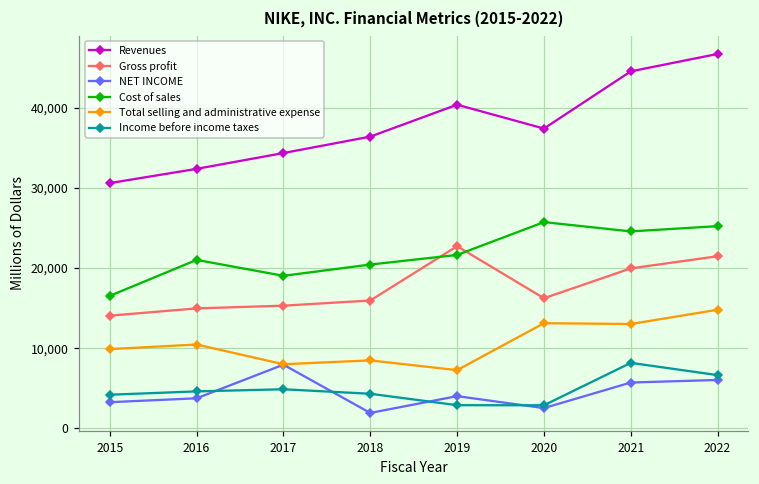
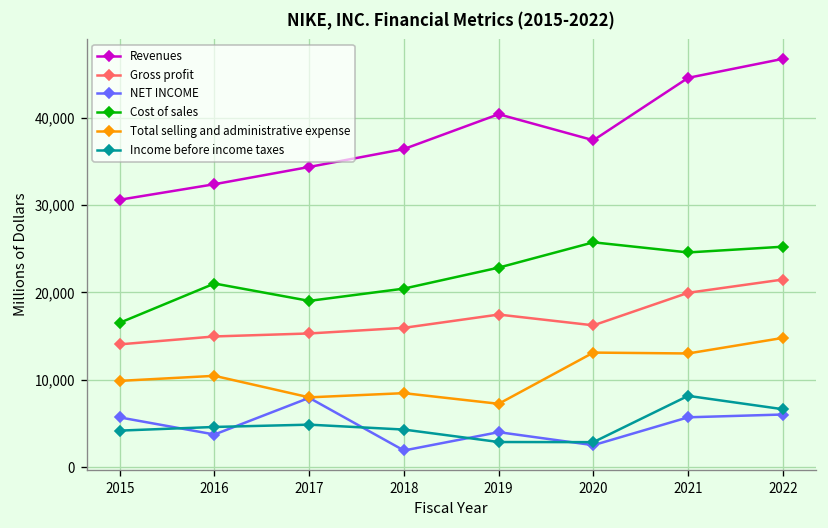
  {
    "Revenues": {
      "2015": "31,000",
      "2016": "32,000",
      "2017": "34,000",
      "2018": "36,000",
      "2019": "40,000",
      "2020": "37,000",
      "2021": "45,000",
      "2022": "47,000"
    },
    "Gross profit": {
      "2015": "14,000",
      "2016": "15,000",
      "2017": "15,000",
      "2018": "16,000",
-     "2019": "23,000",
+     "2019": "17,000",
      "2020": "16,000",
      "2021": "20,000",
      "2022": "21,000"
    },
    "NET INCOME": {
-     "2015": "3,000",
+     "2015": "6,000",
      "2016": "4,000",
      "2018": "2,000",
      "2019": "4,000",
      "2021": "6,000",
      "2022": "6,000"
    },
    "Cost of sales": {
      "2015": "17,000",
      "2016": "21,000",
      "2017": "19,000",
      "2018": "20,000",
-     "2019": "22,000",
+     "2019": "23,000",
      "2020": "26,000",
      "2021": "25,000",
      "2022": "25,000"
    },
    "Total selling and administrative expense": {
      "2015": "10,000",
      "2016": "10,000",
      "2018": "8,000",
      "2019": "7,000",
      "2020": "13,000",
      "2021": "13,000",
      "2022": "15,000"
    },
    "Income before income taxes": {
      "2015": "4,000",
      "2016": "5,000",
      "2017": "5,000",
      "2018": "4,000",
      "2019": "3,000",
      "2021": "8,000",
      "2022": "7,000"
    }
  }
